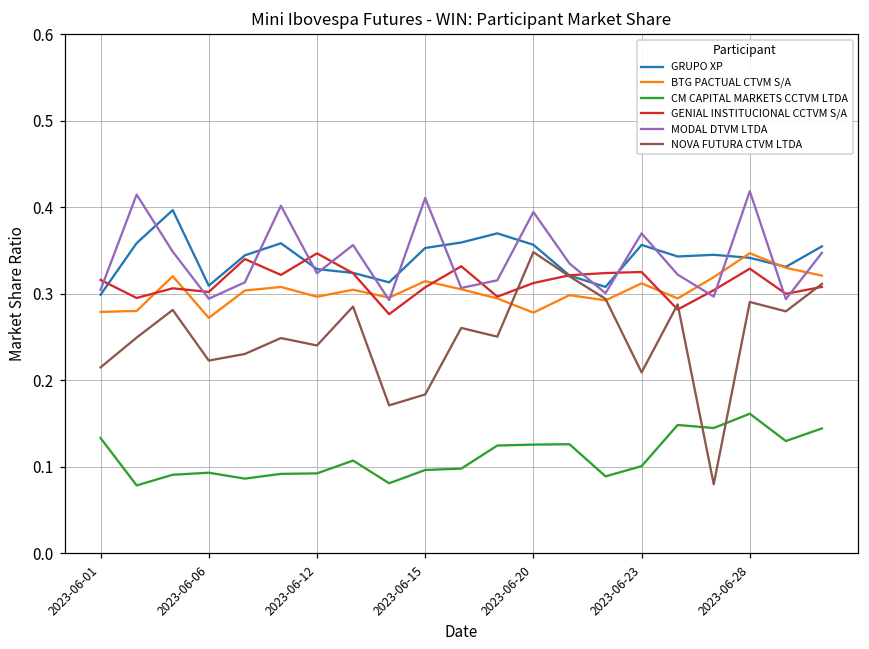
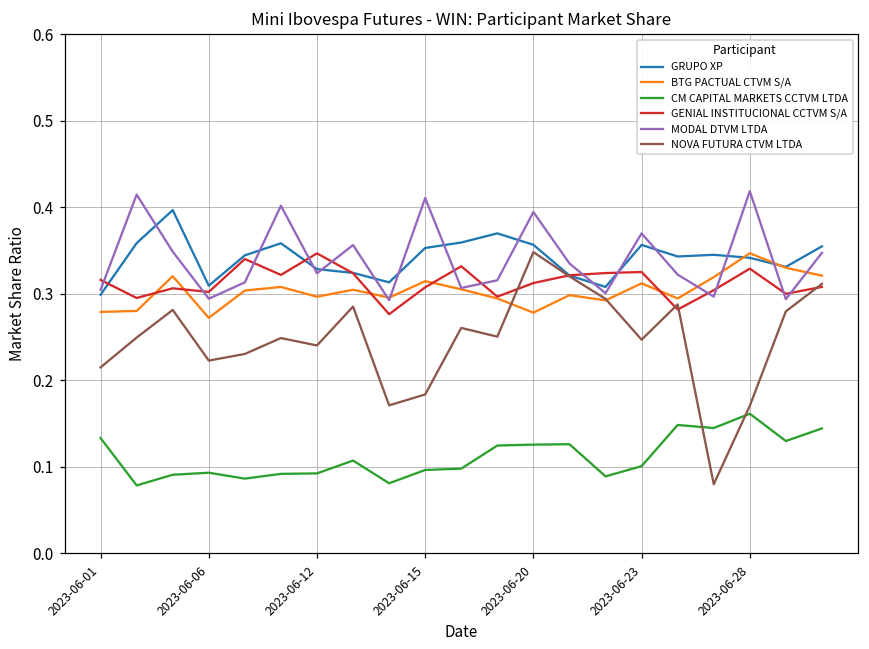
  {
    "GRUPO XP": {
      "2023-06-01": 0.30,
      "2023-06-06": 0.31,
      "2023-06-12": 0.33,
      "2023-06-15": 0.35,
      "2023-06-20": 0.36,
      "2023-06-23": 0.36,
      "2023-06-28": 0.34
    },
    "BTG PACTUAL CTVM S/A": {
      "2023-06-01": 0.28,
      "2023-06-06": 0.27,
      "2023-06-12": 0.30,
      "2023-06-15": 0.31,
      "2023-06-20": 0.28,
      "2023-06-23": 0.31,
      "2023-06-28": 0.35
    },
    "CM CAPITAL MARKETS CCTVM LTDA": {
      "2023-06-01": 0.13,
      "2023-06-06": 0.09,
      "2023-06-12": 0.09,
      "2023-06-15": 0.10,
      "2023-06-20": 0.13,
      "2023-06-23": 0.10,
      "2023-06-28": 0.16
    },
    "GENIAL INSTITUCIONAL CCTVM S/A": {
      "2023-06-01": 0.32,
      "2023-06-06": 0.30,
      "2023-06-12": 0.35,
      "2023-06-15": 0.31,
      "2023-06-20": 0.31,
      "2023-06-23": 0.33,
      "2023-06-28": 0.33
    },
    "MODAL DTVM LTDA": {
      "2023-06-01": 0.30,
      "2023-06-06": 0.29,
      "2023-06-12": 0.32,
      "2023-06-15": 0.41,
      "2023-06-20": 0.39,
      "2023-06-23": 0.37,
      "2023-06-28": 0.42
    },
    "NOVA FUTURA CTVM LTDA": {
      "2023-06-01": 0.22,
      "2023-06-06": 0.22,
      "2023-06-12": 0.24,
      "2023-06-15": 0.18,
      "2023-06-20": 0.35,
-     "2023-06-23": 0.21,
-     "2023-06-28": 0.29
+     "2023-06-23": 0.25,
+     "2023-06-28": 0.17
    }
  }
